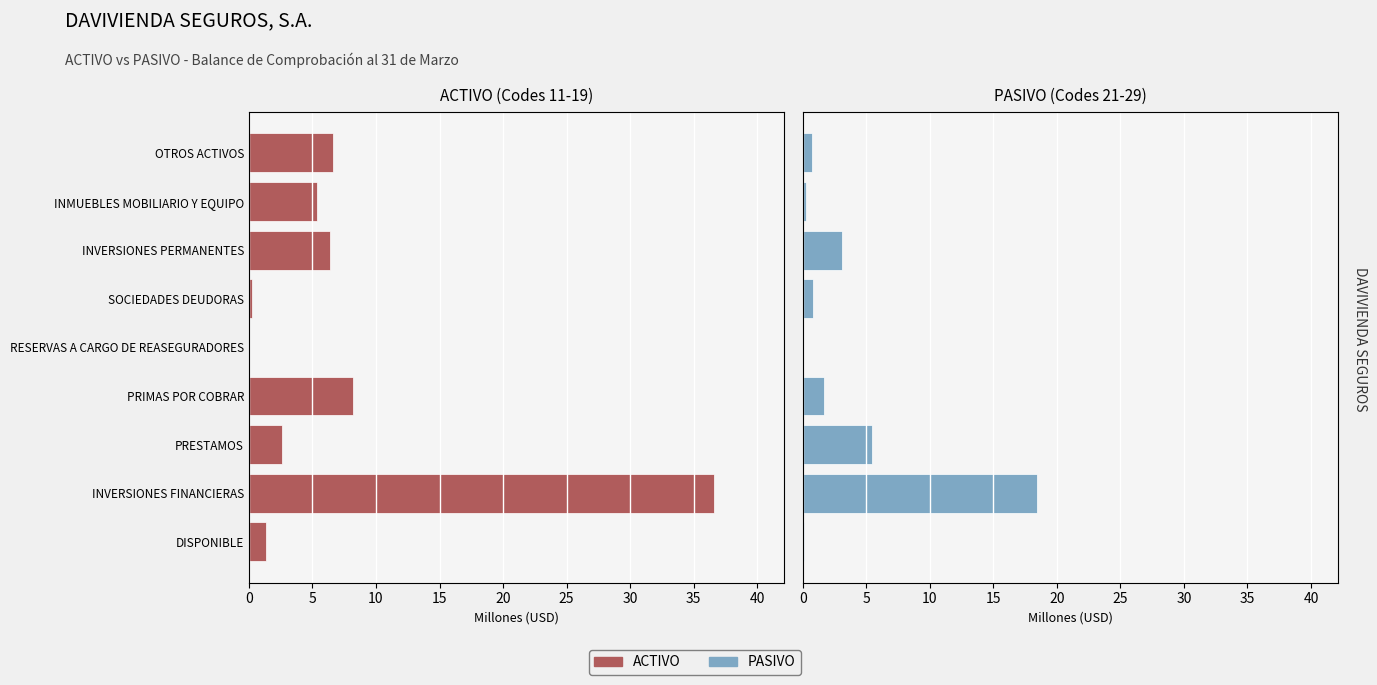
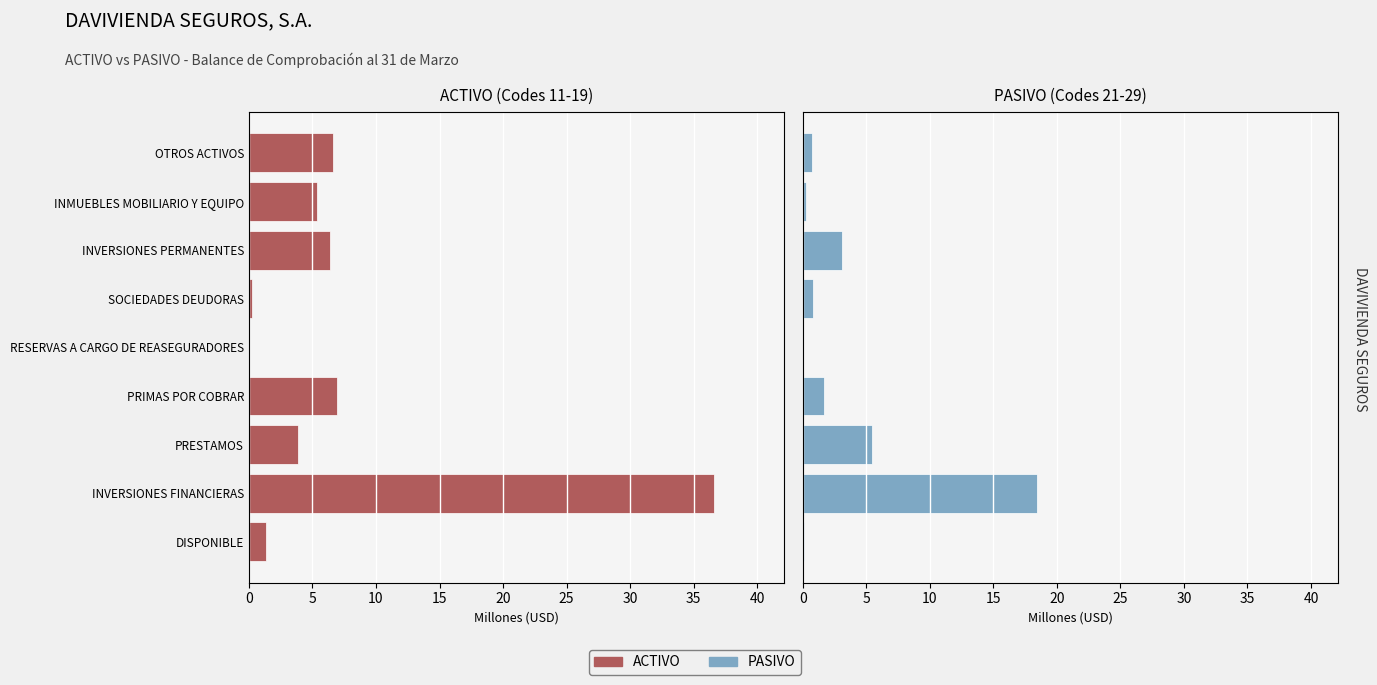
  {
    "ACTIVO (Codes 11-19)": {
      "OTROS ACTIVOS": 6.6,
      "INMUEBLES MOBILIARIO Y EQUIPO": 5.3,
      "INVERSIONES PERMANENTES": 6.4,
      "SOCIEDADES DEUDORAS": 0.3,
      "RESERVAS A CARGO DE REASEGURADORES": 0.0,
-     "PRIMAS POR COBRAR": 8.2,
-     "PRESTAMOS": 2.6,
+     "PRIMAS POR COBRAR": 6.9,
+     "PRESTAMOS": 3.8,
      "INVERSIONES FINANCIERAS": 36.6,
      "DISPONIBLE": 1.3
    }
  }
